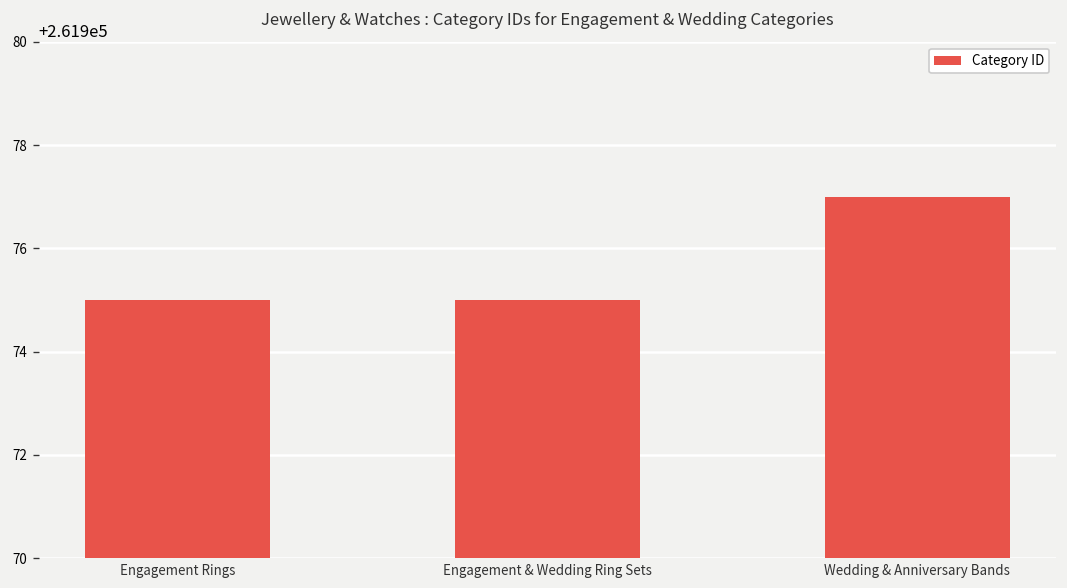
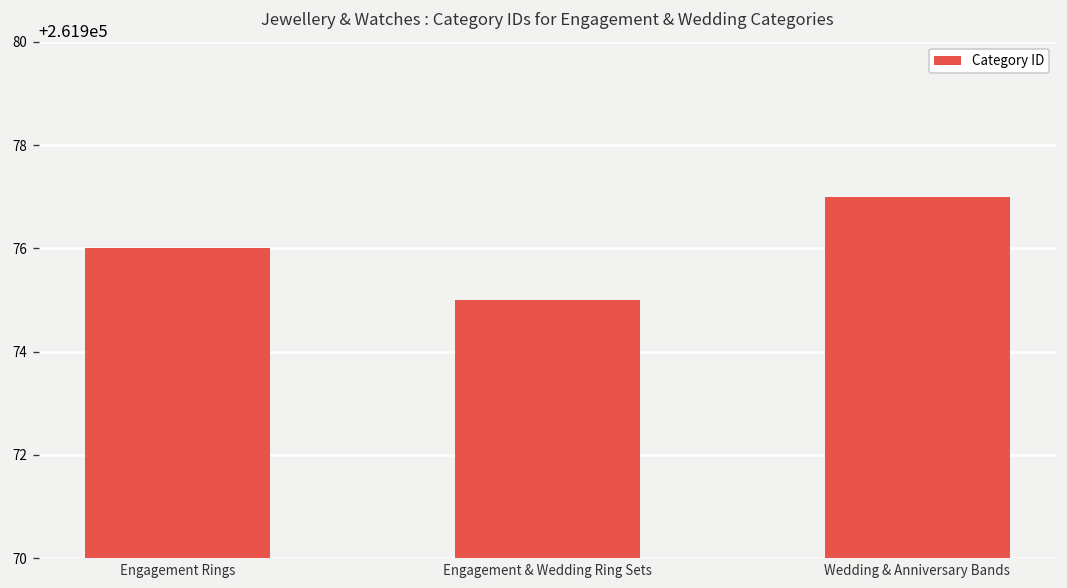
  {
-   "Engagement Rings": 261975,
+   "Engagement Rings": 261976,
    "Engagement & Wedding Ring Sets": 261975,
    "Wedding & Anniversary Bands": 261977
  }
